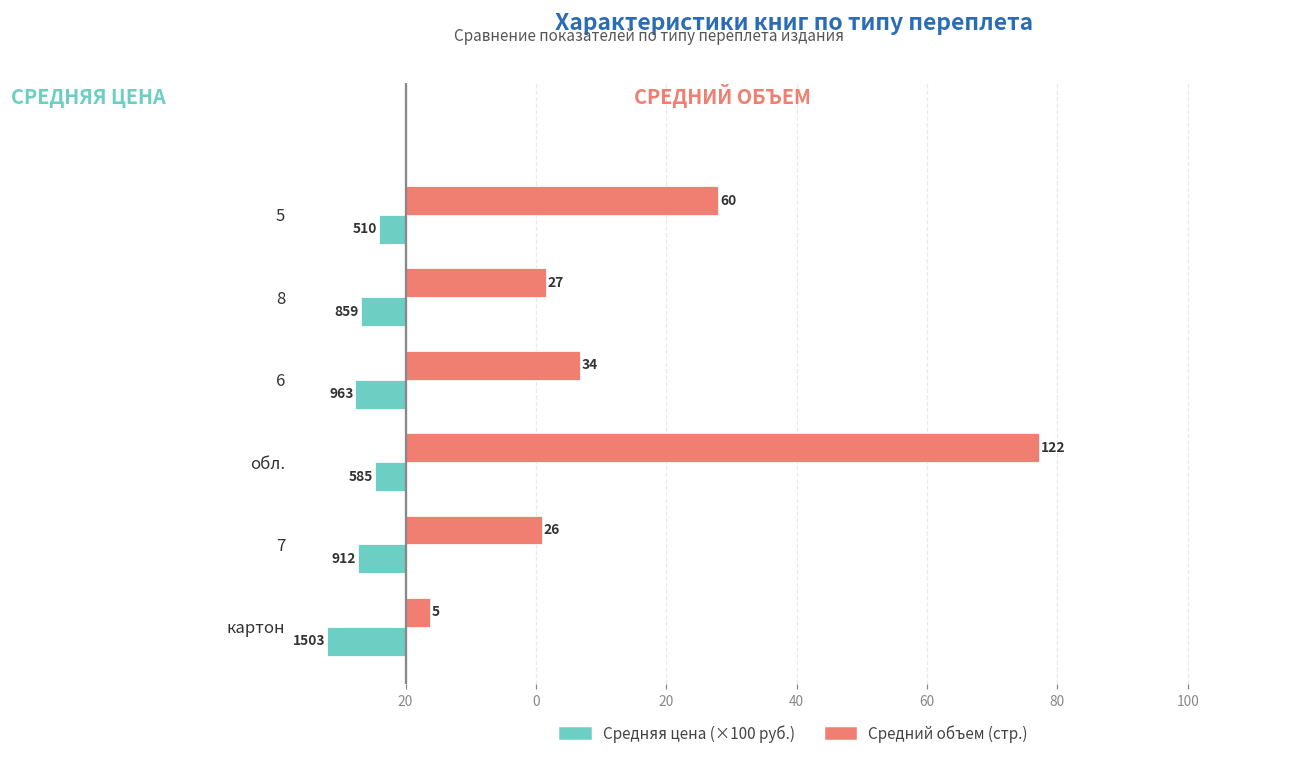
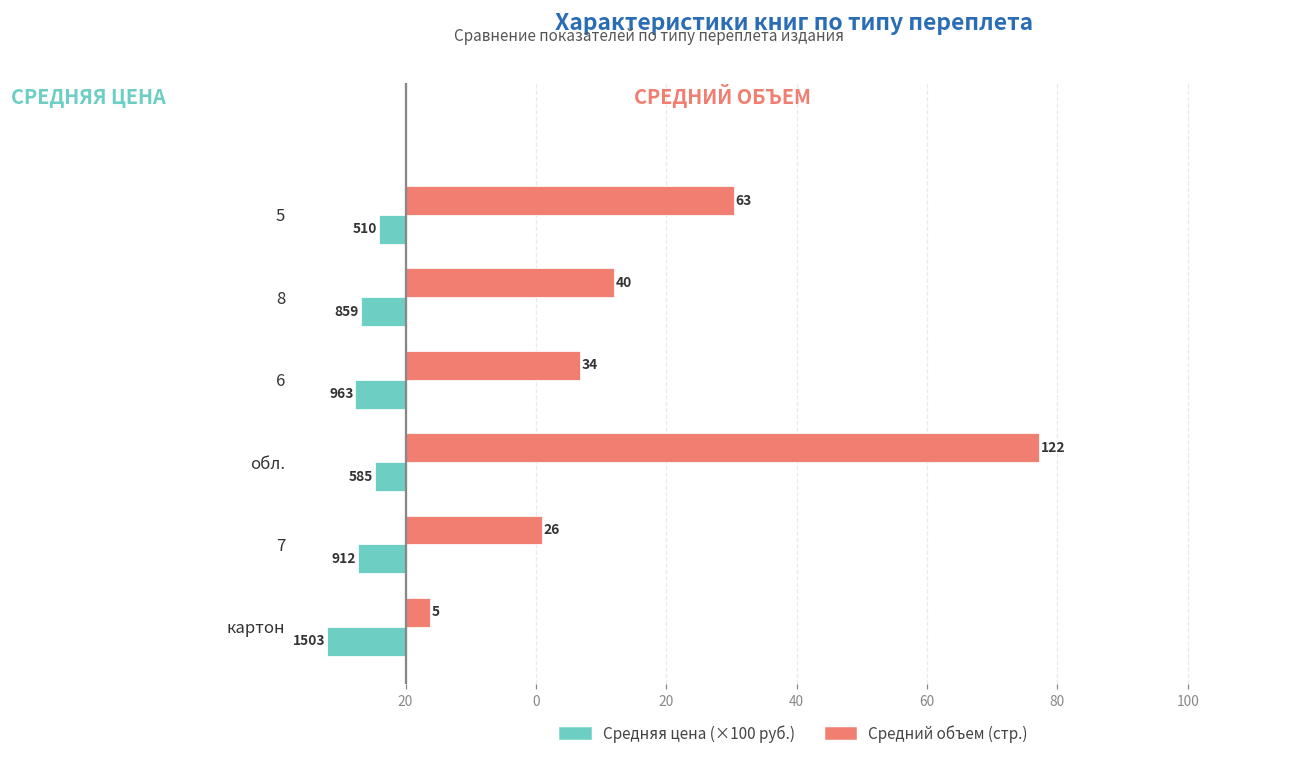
  {
    "Средний объем (стр.)": {
-     "5": 60,
-     "8": 27,
+     "5": 63,
+     "8": 40,
      "6": 34,
      "обл.": 122,
      "7": 26,
      "картон": 5
    }
  }
